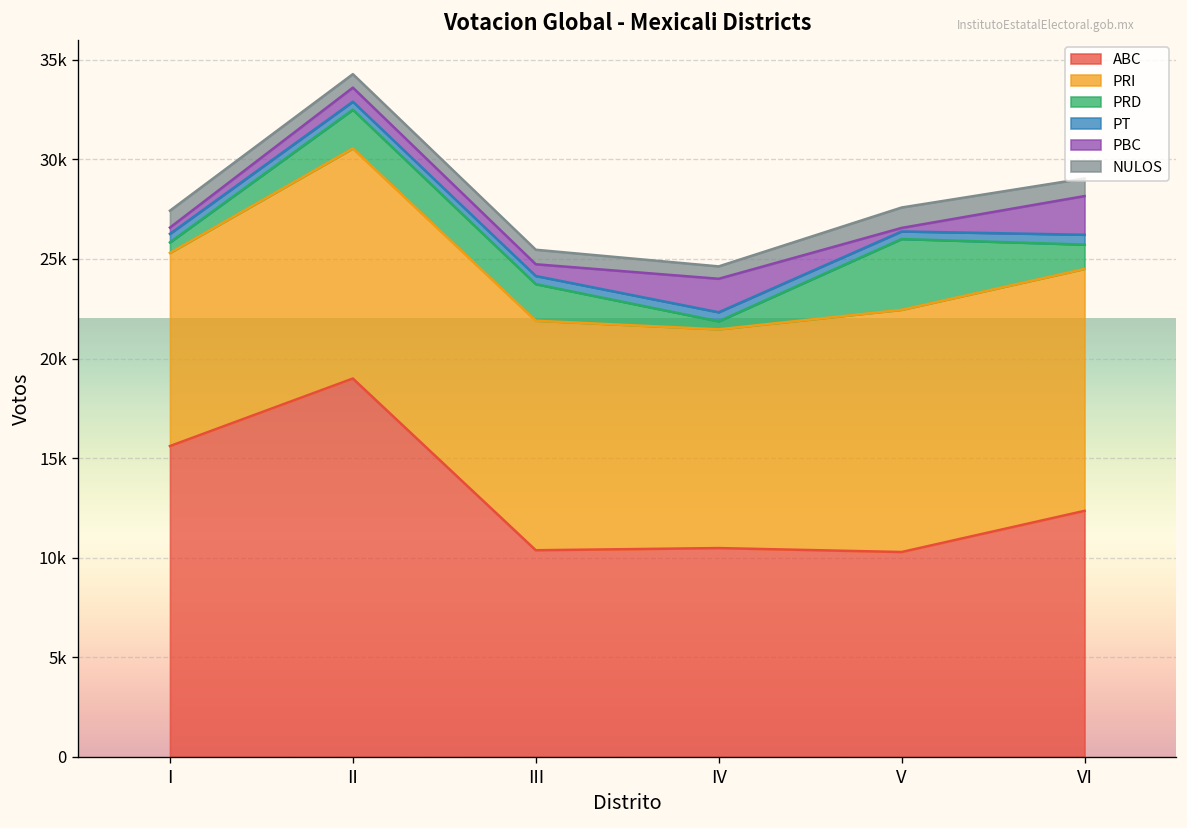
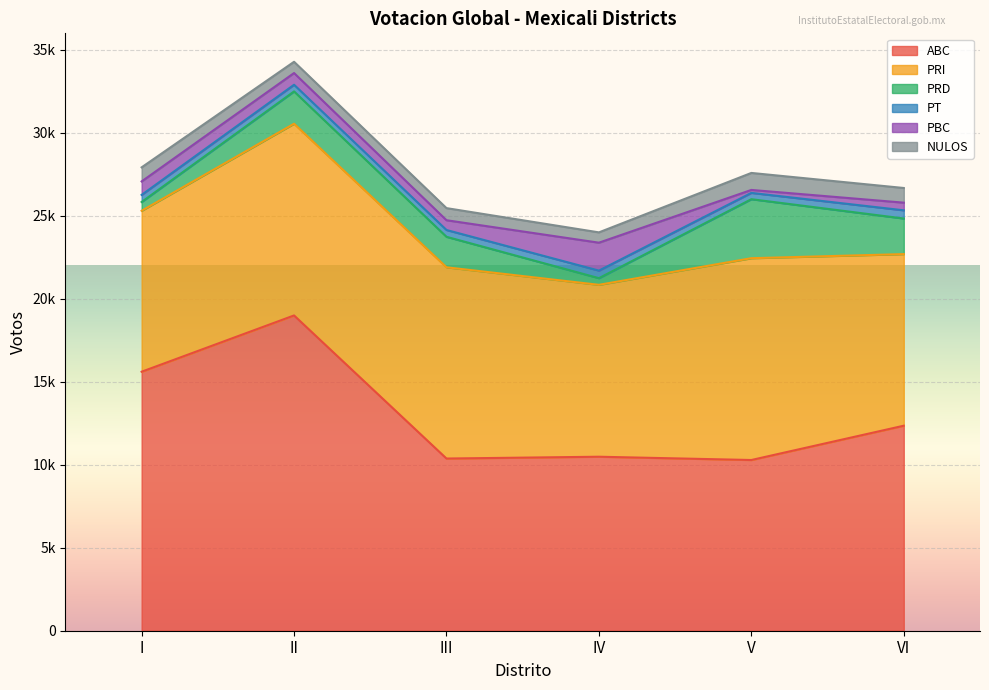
  {
    "ABC": {
      "I": 15600,
      "II": 19000,
      "III": 10400,
      "IV": 10500,
      "V": 10300,
      "VI": 12400
    },
    "PRI": {
      "I": 9700,
      "II": 11600,
      "III": 11500,
-     "IV": 11000,
+     "IV": 10400,
      "V": 12200,
-     "VI": 12100
+     "VI": 10300
    },
    "PRD": {
      "I": 500,
      "II": 1900,
      "III": 1800,
      "IV": 400,
      "V": 3600,
-     "VI": 1200
+     "VI": 2100
    },
    "PT": {
      "I": 400,
      "II": 400,
      "III": 400,
      "IV": 500,
      "V": 400,
      "VI": 500
    },
    "PBC": {
-     "I": 300,
+     "I": 800,
      "II": 700,
      "III": 600,
      "IV": 1700,
      "V": 200,
-     "VI": 1900
+     "VI": 500
    },
    "NULOS": {
      "I": 800,
      "II": 700,
      "III": 700,
      "IV": 600,
      "V": 1000
    }
  }
